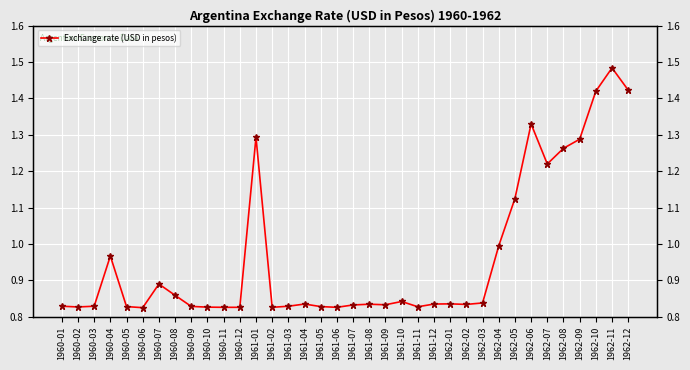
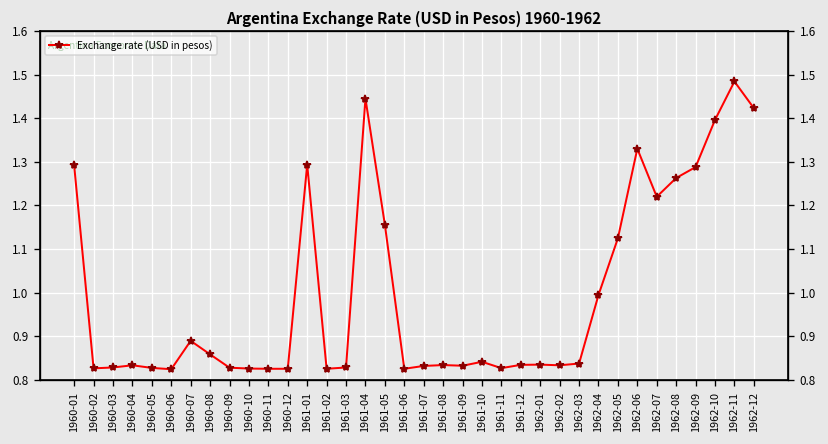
  {
-   "1960-01": 0.83,
+   "1960-01": 1.29,
    "1960-02": 0.83,
    "1960-03": 0.83,
-   "1960-04": 0.97,
+   "1960-04": 0.83,
    "1960-05": 0.83,
    "1960-06": 0.83,
    "1960-07": 0.89,
    "1960-08": 0.86,
    "1960-09": 0.83,
    "1960-10": 0.83,
    "1960-11": 0.83,
    "1960-12": 0.83,
    "1961-01": 1.29,
    "1961-02": 0.83,
    "1961-03": 0.83,
-   "1961-04": 0.84,
-   "1961-05": 0.83,
+   "1961-04": 1.45,
+   "1961-05": 1.16,
    "1961-06": 0.83,
    "1961-07": 0.83,
    "1961-08": 0.83,
    "1961-09": 0.83,
    "1961-10": 0.84,
    "1961-11": 0.83,
    "1961-12": 0.84,
    "1962-01": 0.84,
    "1962-02": 0.83,
    "1962-03": 0.84,
    "1962-04": 1.00,
    "1962-05": 1.13,
    "1962-06": 1.33,
    "1962-07": 1.22,
    "1962-08": 1.26,
    "1962-09": 1.29,
-   "1962-10": 1.42,
+   "1962-10": 1.40,
    "1962-11": 1.48,
    "1962-12": 1.42
  }
